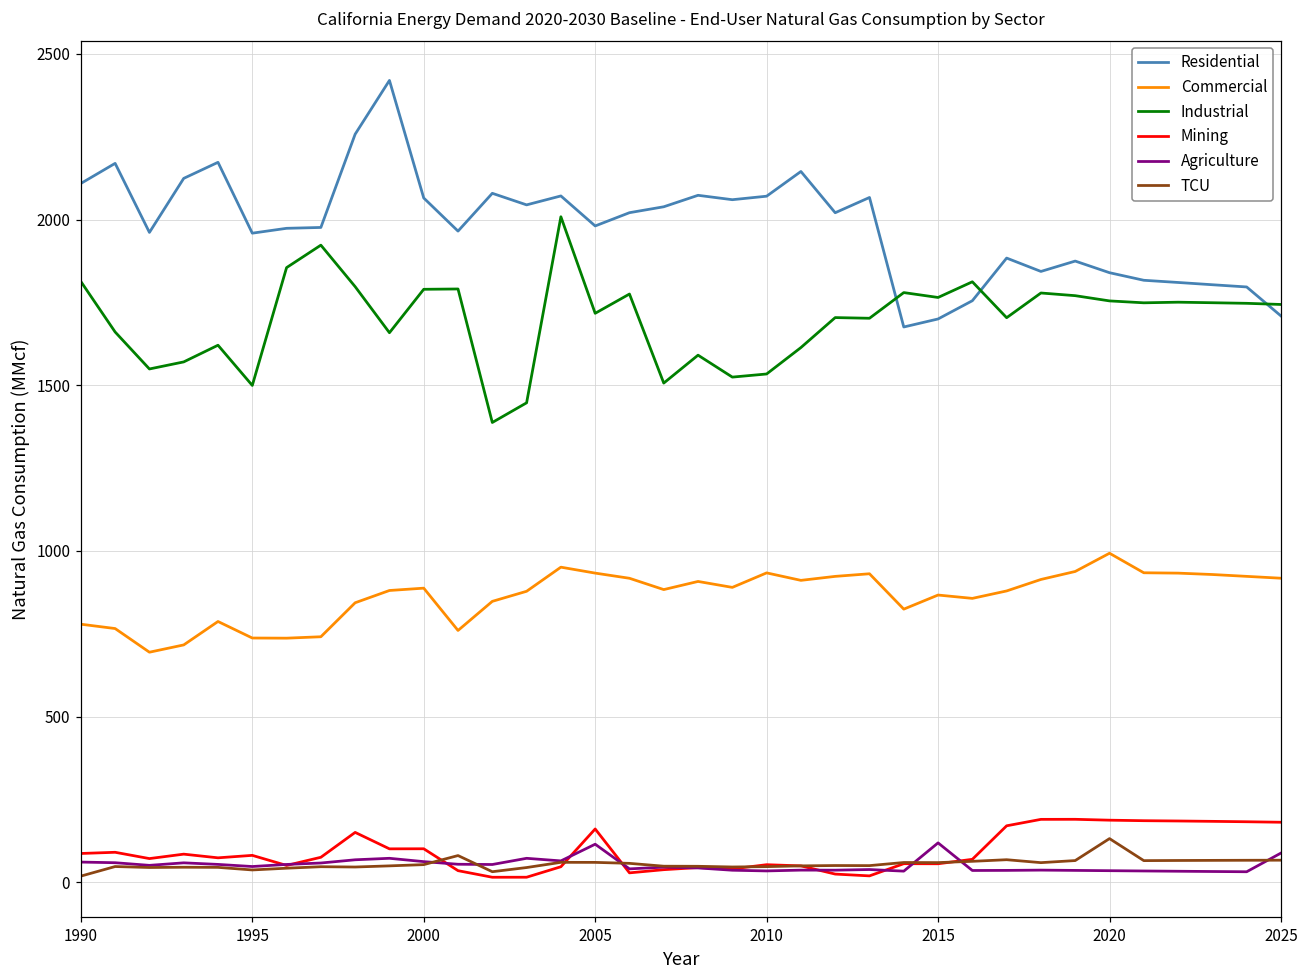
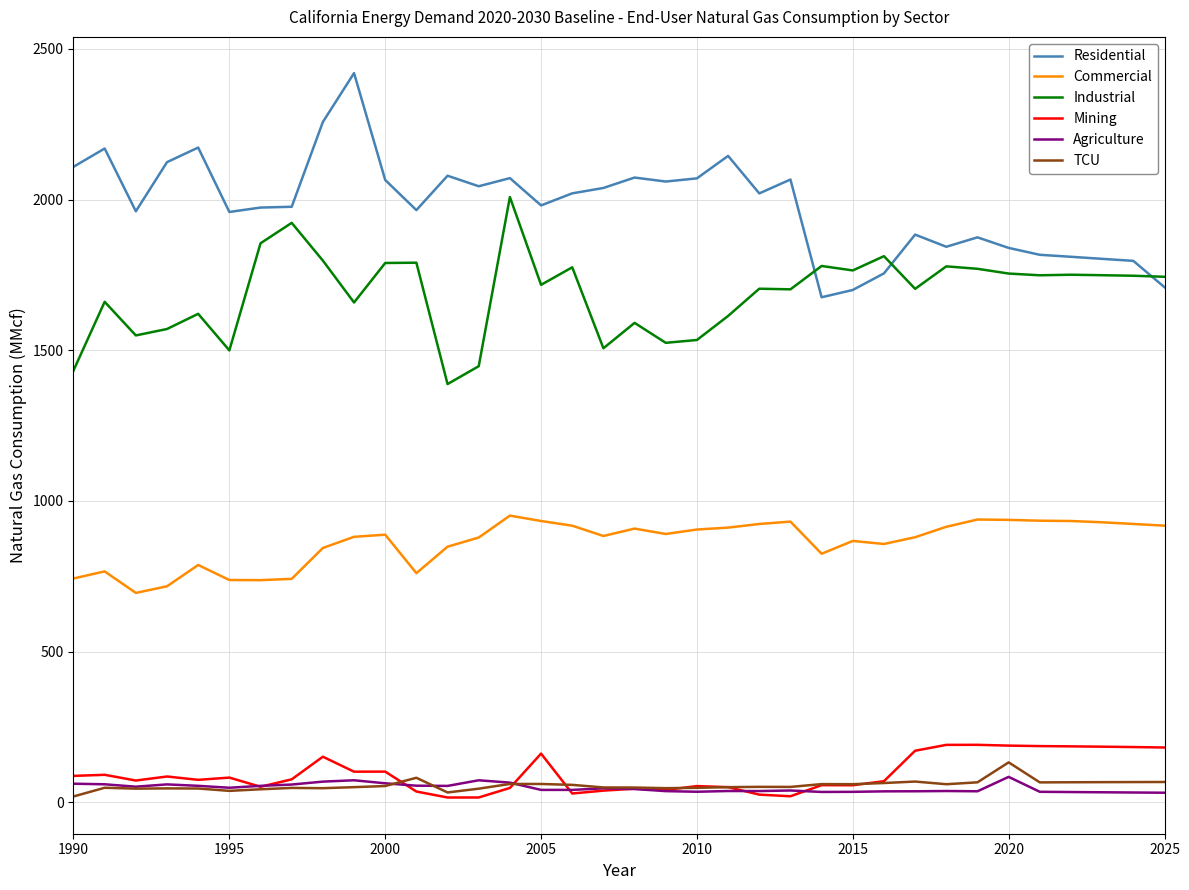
  {
    "Residential": {
      "1990": 2110,
      "1995": 1960,
      "2000": 2060,
      "2005": 1980,
      "2010": 2070,
      "2015": 1700,
      "2020": 1840,
      "2025": 1710
    },
    "Commercial": {
-     "1990": 780,
+     "1990": 740,
      "1995": 740,
      "2000": 890,
      "2005": 930,
-     "2010": 930,
+     "2010": 910,
      "2015": 870,
-     "2020": 990,
+     "2020": 940,
      "2025": 920
    },
    "Industrial": {
-     "1990": 1810,
+     "1990": 1430,
      "1995": 1500,
      "2000": 1790,
      "2005": 1720,
      "2010": 1530,
      "2015": 1760,
      "2020": 1750,
      "2025": 1740
    },
    "Mining": {
      "1990": 90,
      "1995": 80,
      "2000": 100,
      "2005": 160,
      "2020": 190,
      "2025": 180
    },
    "Agriculture": {
      "1990": 60,
      "1995": 50,
      "2000": 60,
-     "2005": 120,
+     "2005": 40,
      "2010": 30,
-     "2015": 120,
-     "2020": 40,
-     "2025": 90
+     "2015": 30,
+     "2020": 80,
+     "2025": 30
    },
    "TCU": {
      "1990": 20,
      "1995": 40,
      "2000": 50,
      "2005": 60,
      "2020": 130,
      "2025": 70
    }
  }
